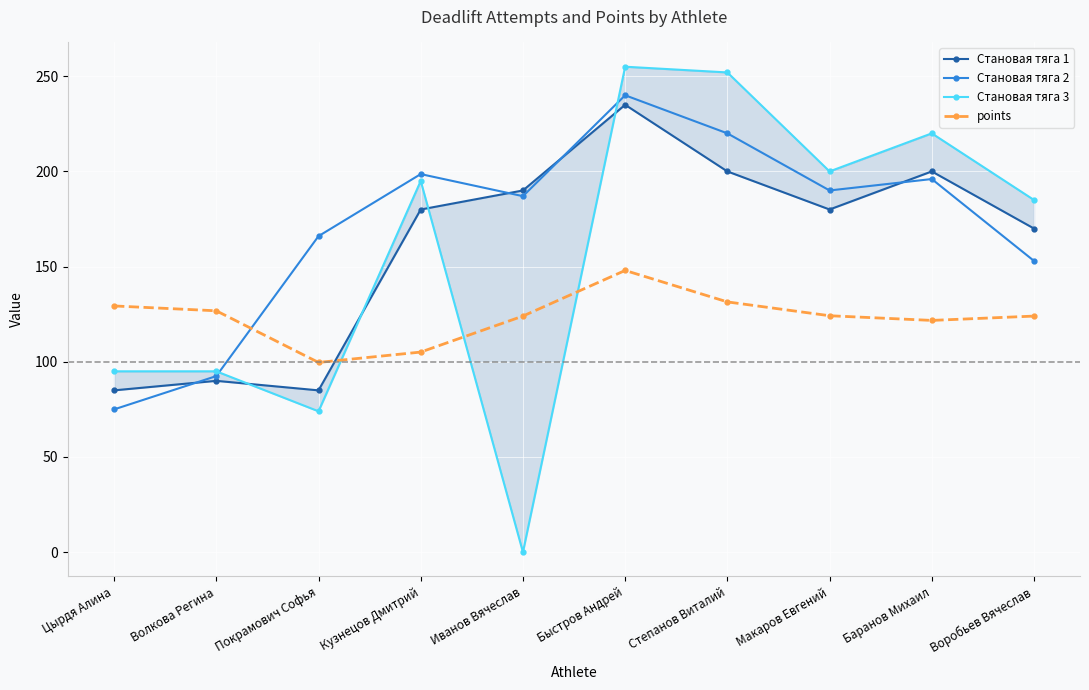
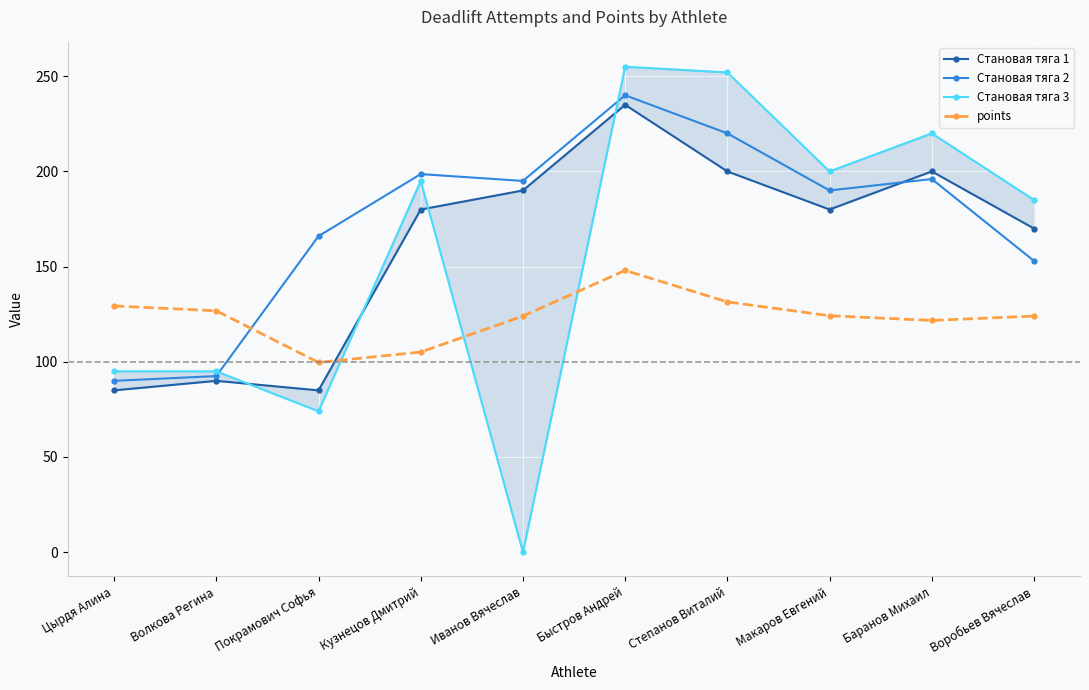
  {
    "Становая тяга 2": {
-     "Цырдя Алина": 75,
+     "Цырдя Алина": 90,
      "Волкова Регина": 93,
      "Покрамович Софья": 166,
      "Кузнецов Дмитрий": 199,
-     "Иванов Вячеслав": 187,
+     "Иванов Вячеслав": 195,
      "Быстров Андрей": 240,
      "Степанов Виталий": 220,
      "Макаров Евгений": 190,
      "Баранов Михаил": 196,
      "Воробьев Вячеслав": 153
    },
    "Становая тяга 3": {
      "Покрамович Софья": 74,
      "Иванов Вячеслав": 0
    },
    "points": {
      "Цырдя Алина": 129,
      "Волкова Регина": 127,
      "Покрамович Софья": 100,
      "Кузнецов Дмитрий": 105,
      "Иванов Вячеслав": 124,
      "Быстров Андрей": 148,
      "Степанов Виталий": 131,
      "Макаров Евгений": 124,
      "Баранов Михаил": 122,
      "Воробьев Вячеслав": 124
    }
  }
